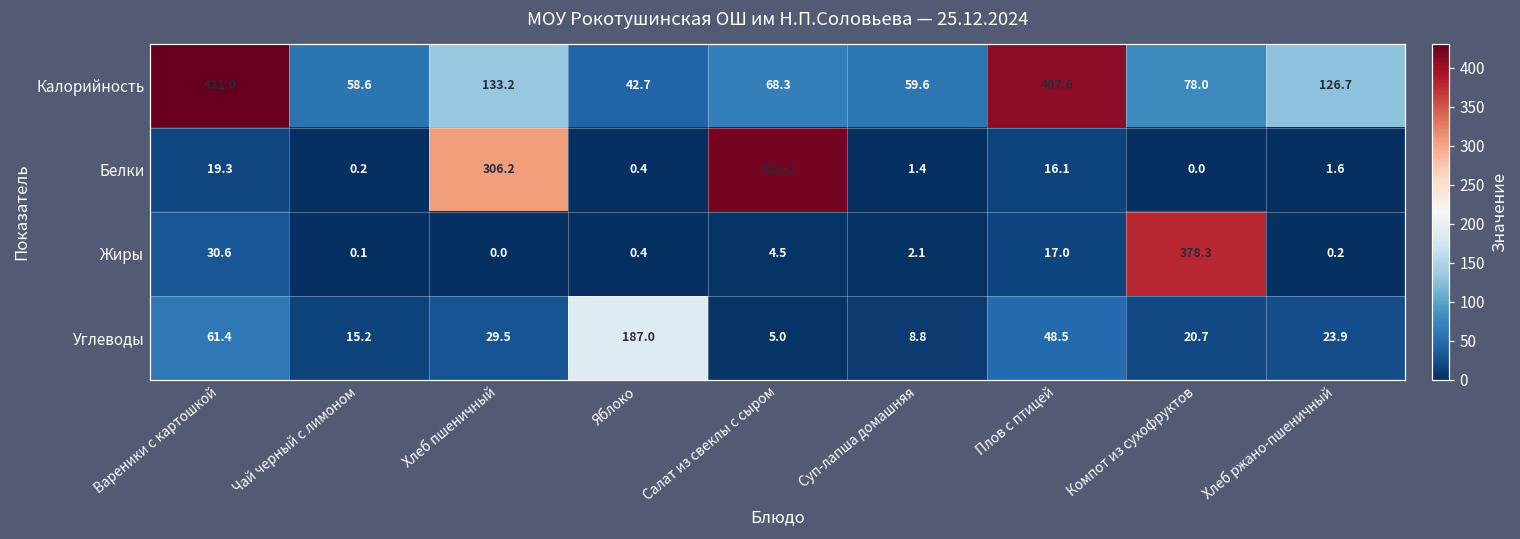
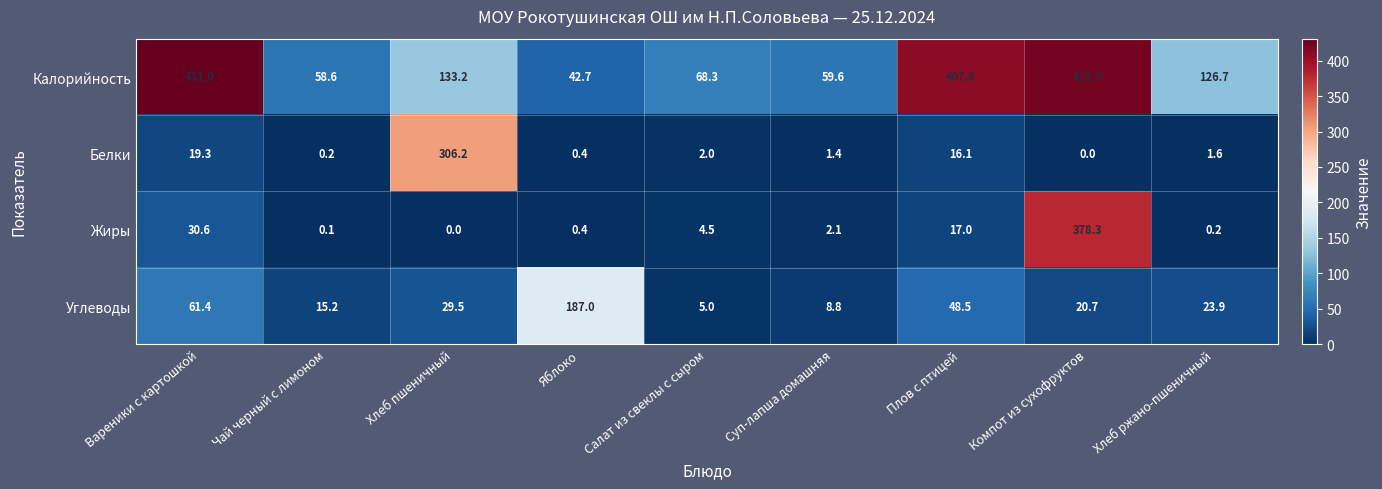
  {
    "Калорийность": {
      "Вареники с картошкой": 431.0,
      "Чай черный с лимоном": 58.6,
      "Хлеб пшеничный": 133.2,
      "Яблоко": 42.7,
      "Салат из свеклы с сыром": 68.3,
      "Суп-лапша домашняя": 59.6,
      "Плов с птицей": 407.6,
-     "Компот из сухофруктов": 78.0,
+     "Компот из сухофруктов": 421.9,
      "Хлеб ржано-пшеничный": 126.7
    },
    "Белки": {
      "Вареники с картошкой": 19.3,
      "Чай черный с лимоном": 0.2,
      "Хлеб пшеничный": 306.2,
      "Яблоко": 0.4,
-     "Салат из свеклы с сыром": 421.2,
+     "Салат из свеклы с сыром": 2.0,
      "Суп-лапша домашняя": 1.4,
      "Плов с птицей": 16.1,
      "Компот из сухофруктов": 0.0,
      "Хлеб ржано-пшеничный": 1.6
    },
    "Жиры": {
      "Вареники с картошкой": 30.6,
      "Чай черный с лимоном": 0.1,
      "Хлеб пшеничный": 0.0,
      "Яблоко": 0.4,
      "Салат из свеклы с сыром": 4.5,
      "Суп-лапша домашняя": 2.1,
      "Плов с птицей": 17.0,
      "Компот из сухофруктов": 378.3,
      "Хлеб ржано-пшеничный": 0.2
    },
    "Углеводы": {
      "Вареники с картошкой": 61.4,
      "Чай черный с лимоном": 15.2,
      "Хлеб пшеничный": 29.5,
      "Яблоко": 187.0,
      "Салат из свеклы с сыром": 5.0,
      "Суп-лапша домашняя": 8.8,
      "Плов с птицей": 48.5,
      "Компот из сухофруктов": 20.7,
      "Хлеб ржано-пшеничный": 23.9
    }
  }
